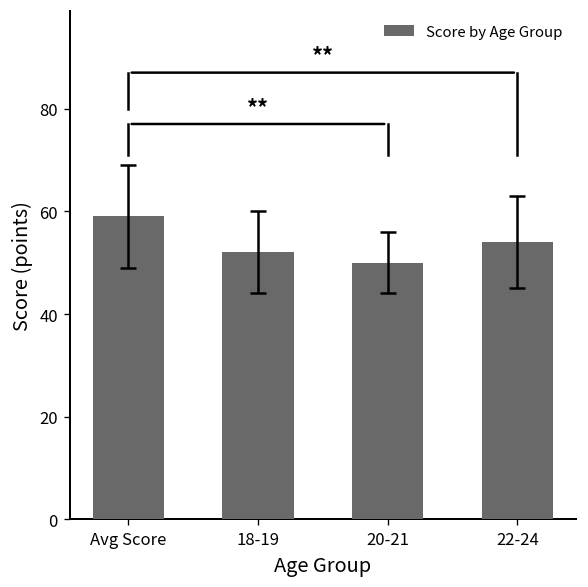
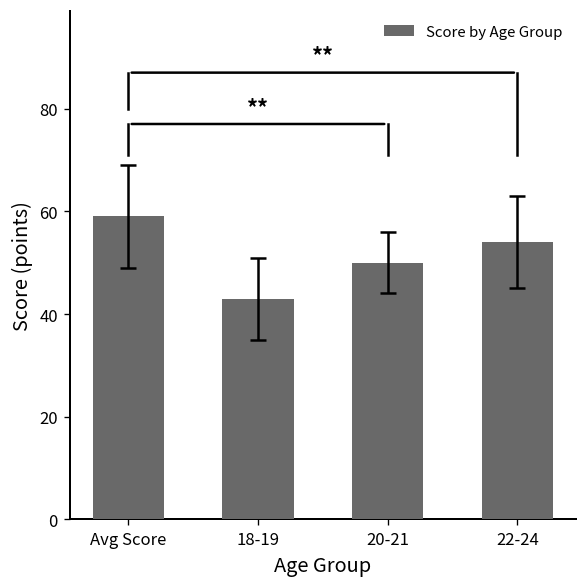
  {
    "Score by Age Group": {
      "Avg Score": 59,
-     "18-19": 52,
+     "18-19": 43,
      "20-21": 50,
      "22-24": 54
    }
  }
